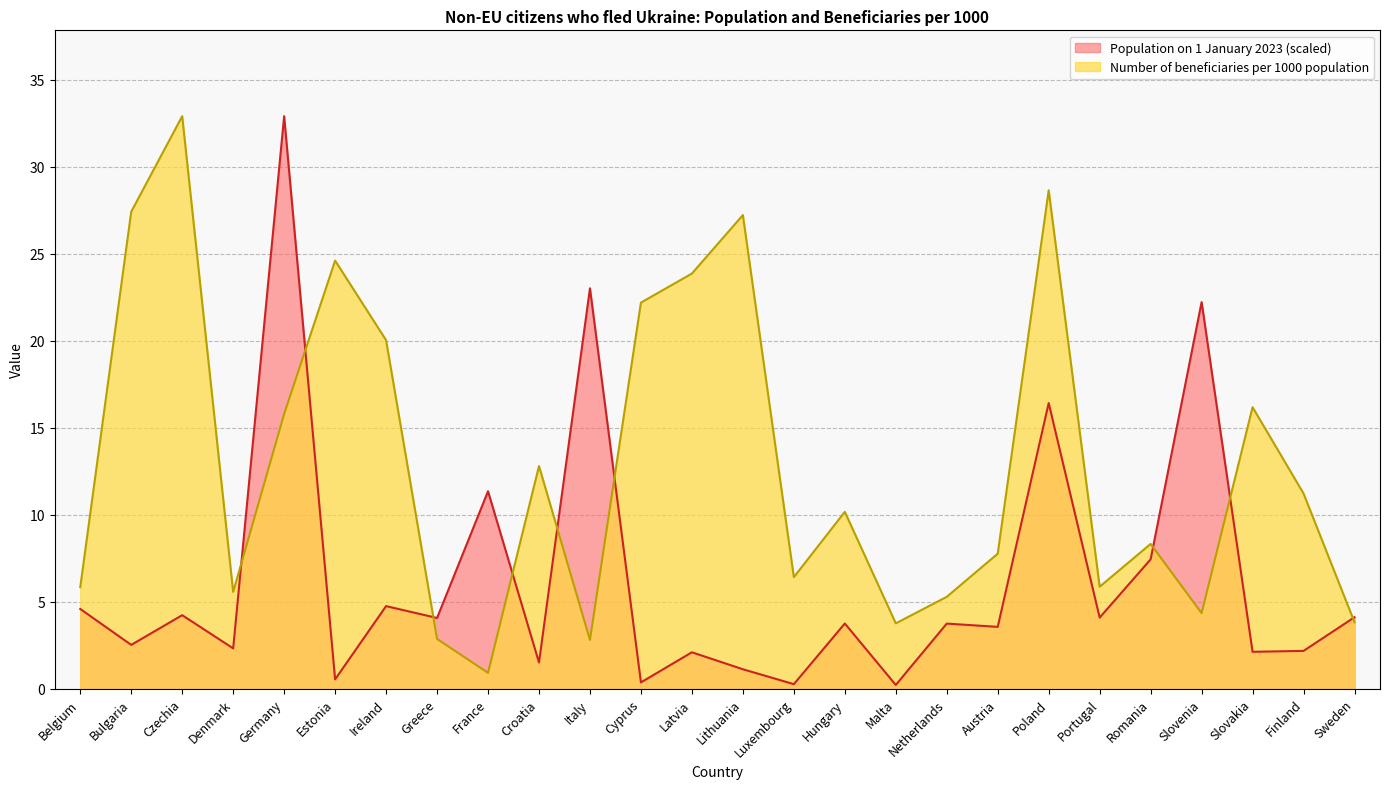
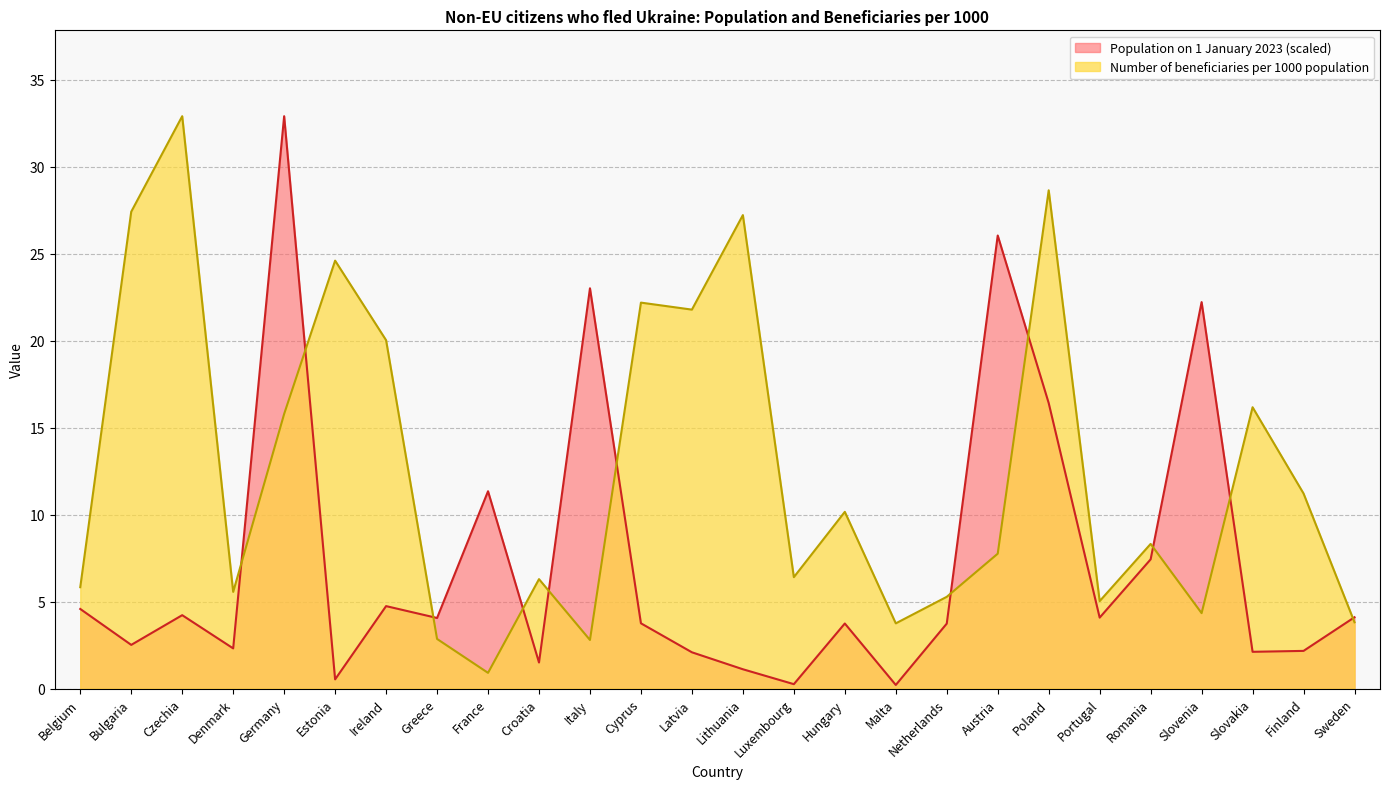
  {
    "Population on 1 January 2023 (scaled)": {
      "Belgium": 4.6,
      "Bulgaria": 2.5,
      "Czechia": 4.2,
      "Denmark": 2.3,
      "Germany": 32.9,
      "Estonia": 0.5,
      "Ireland": 4.7,
      "Greece": 4.1,
      "France": 11.4,
      "Croatia": 1.5,
      "Italy": 23.0,
-     "Cyprus": 0.4,
+     "Cyprus": 3.8,
      "Latvia": 2.1,
      "Lithuania": 1.1,
      "Luxembourg": 0.3,
      "Hungary": 3.7,
      "Malta": 0.2,
      "Netherlands": 3.7,
-     "Austria": 3.6,
+     "Austria": 26.1,
      "Poland": 16.4,
      "Portugal": 4.1,
      "Romania": 7.4,
      "Slovenia": 22.2,
      "Slovakia": 2.1,
      "Finland": 2.2,
      "Sweden": 4.1
    },
    "Number of beneficiaries per 1000 population": {
      "Belgium": 5.8,
      "Bulgaria": 27.4,
      "Czechia": 32.9,
      "Denmark": 5.6,
      "Germany": 15.8,
      "Estonia": 24.6,
      "Ireland": 20.0,
      "Greece": 2.9,
      "France": 0.9,
-     "Croatia": 12.8,
+     "Croatia": 6.3,
      "Italy": 2.8,
      "Cyprus": 22.2,
-     "Latvia": 23.9,
+     "Latvia": 21.8,
      "Lithuania": 27.2,
      "Luxembourg": 6.4,
      "Hungary": 10.2,
      "Malta": 3.8,
      "Netherlands": 5.3,
      "Austria": 7.8,
      "Poland": 28.7,
-     "Portugal": 5.9,
+     "Portugal": 5.0,
      "Romania": 8.3,
      "Slovenia": 4.3,
      "Slovakia": 16.2,
      "Finland": 11.2,
      "Sweden": 3.8
    }
  }
